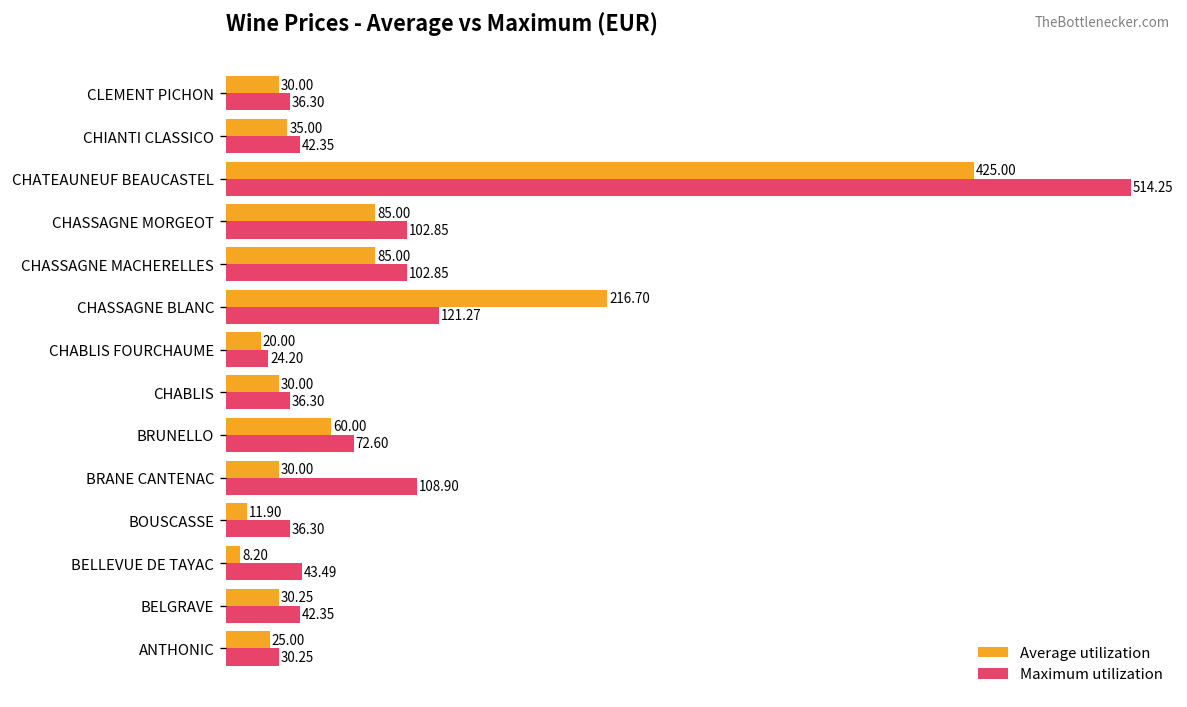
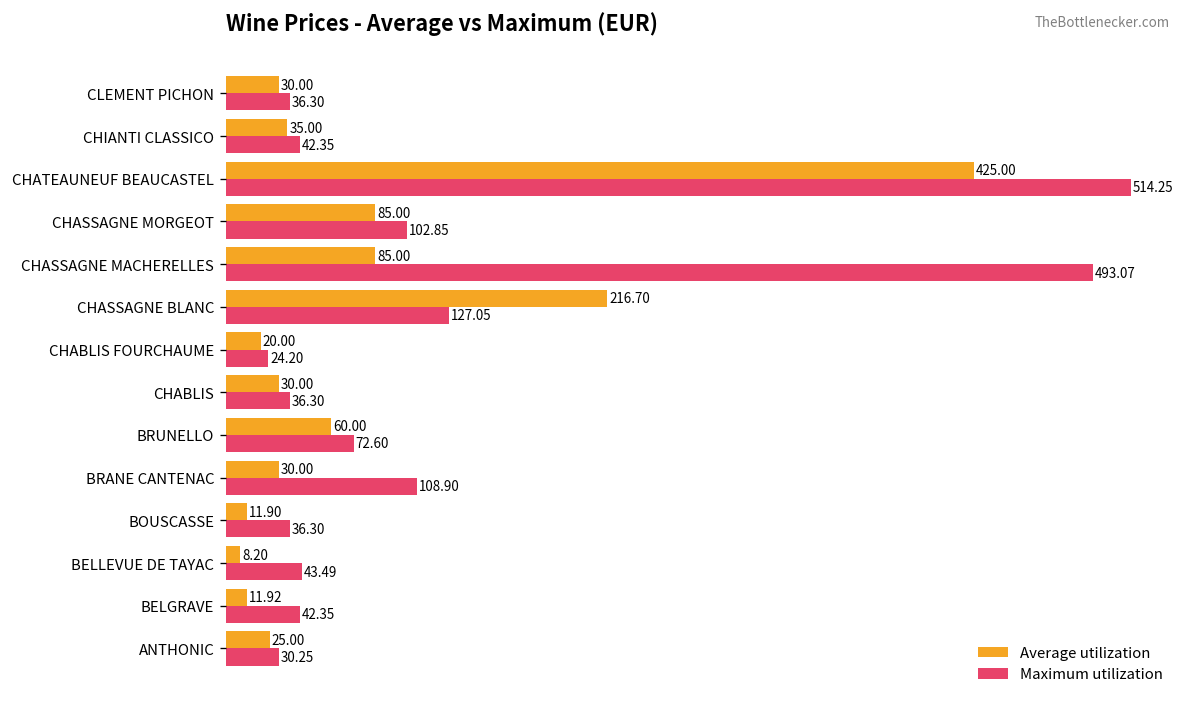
  {
    "Average utilization": {
      "CLEMENT PICHON": 30.00,
      "CHIANTI CLASSICO": 35.00,
      "CHATEAUNEUF BEAUCASTEL": 425.00,
      "CHASSAGNE MORGEOT": 85.00,
      "CHASSAGNE MACHERELLES": 85.00,
      "CHASSAGNE BLANC": 216.70,
      "CHABLIS FOURCHAUME": 20.00,
      "CHABLIS": 30.00,
      "BRUNELLO": 60.00,
      "BRANE CANTENAC": 30.00,
      "BOUSCASSE": 11.90,
      "BELLEVUE DE TAYAC": 8.20,
-     "BELGRAVE": 30.25,
+     "BELGRAVE": 11.92,
      "ANTHONIC": 25.00
    },
    "Maximum utilization": {
      "CLEMENT PICHON": 36.30,
      "CHIANTI CLASSICO": 42.35,
      "CHATEAUNEUF BEAUCASTEL": 514.25,
      "CHASSAGNE MORGEOT": 102.85,
-     "CHASSAGNE MACHERELLES": 102.85,
-     "CHASSAGNE BLANC": 121.27,
+     "CHASSAGNE MACHERELLES": 493.07,
+     "CHASSAGNE BLANC": 127.05,
      "CHABLIS FOURCHAUME": 24.20,
      "CHABLIS": 36.30,
      "BRUNELLO": 72.60,
      "BRANE CANTENAC": 108.90,
      "BOUSCASSE": 36.30,
      "BELLEVUE DE TAYAC": 43.49,
      "BELGRAVE": 42.35,
      "ANTHONIC": 30.25
    }
  }
